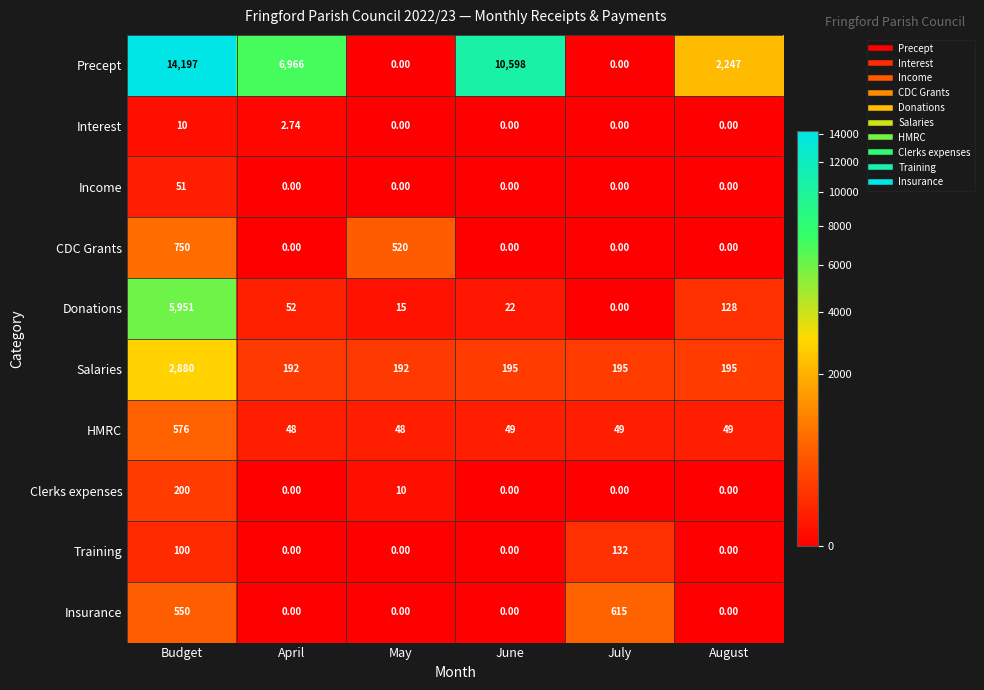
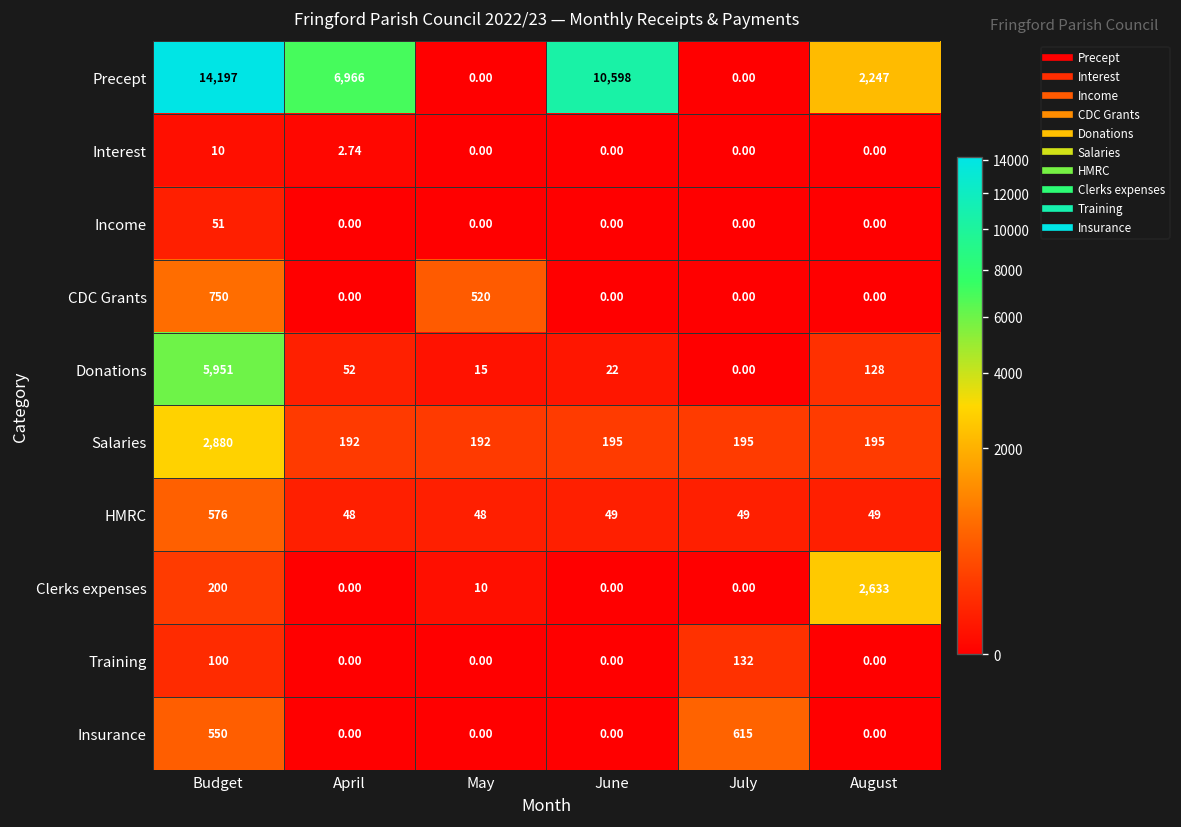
  {
    "Precept": {
      "Budget": "14,197",
      "April": "6,966",
      "May": "0.00",
      "June": "10,598",
      "July": "0.00",
      "August": "2,247"
    },
    "Interest": {
      "Budget": "10",
      "April": "2.74",
      "May": "0.00",
      "June": "0.00",
      "July": "0.00",
      "August": "0.00"
    },
    "Income": {
      "Budget": "51",
      "April": "0.00",
      "May": "0.00",
      "June": "0.00",
      "July": "0.00",
      "August": "0.00"
    },
    "CDC Grants": {
      "Budget": "750",
      "April": "0.00",
      "May": "520",
      "June": "0.00",
      "July": "0.00",
      "August": "0.00"
    },
    "Donations": {
      "Budget": "5,951",
      "April": "52",
      "May": "15",
      "June": "22",
      "July": "0.00",
      "August": "128"
    },
    "Salaries": {
      "Budget": "2,880",
      "April": "192",
      "May": "192",
      "June": "195",
      "July": "195",
      "August": "195"
    },
    "HMRC": {
      "Budget": "576",
      "April": "48",
      "May": "48",
      "June": "49",
      "July": "49",
      "August": "49"
    },
    "Clerks expenses": {
      "Budget": "200",
      "April": "0.00",
      "May": "10",
      "June": "0.00",
      "July": "0.00",
-     "August": "0.00"
+     "August": "2,633"
    },
    "Training": {
      "Budget": "100",
      "April": "0.00",
      "May": "0.00",
      "June": "0.00",
      "July": "132",
      "August": "0.00"
    },
    "Insurance": {
      "Budget": "550",
      "April": "0.00",
      "May": "0.00",
      "June": "0.00",
      "July": "615",
      "August": "0.00"
    }
  }
